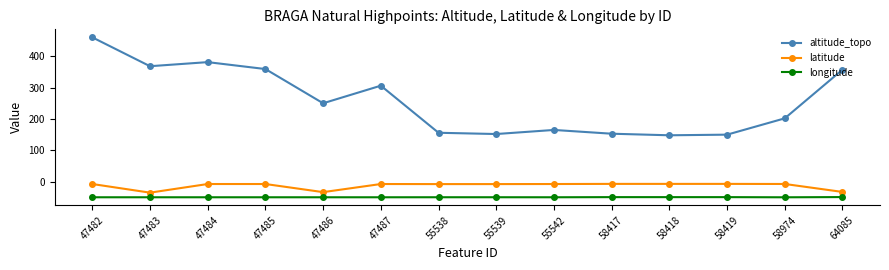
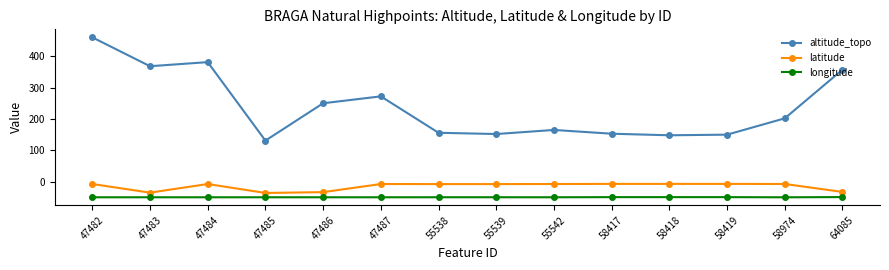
  {
    "altitude_topo": {
      "47482": 460,
      "47483": 370,
      "47484": 380,
-     "47485": 360,
+     "47485": 130,
      "47486": 250,
-     "47487": 310,
+     "47487": 270,
      "55538": 160,
      "55539": 150,
      "55542": 170,
      "58417": 150,
      "58418": 150,
      "58419": 150,
      "58974": 200,
      "64085": 360
    },
    "latitude": {
      "47482": -10,
      "47483": -30,
      "47484": -10,
-     "47485": -10,
+     "47485": -40,
      "47486": -30,
      "47487": -10,
      "55538": -10,
      "55539": -10,
      "55542": -10,
      "58417": -10,
      "58418": -10,
      "58419": -10,
      "58974": -10,
      "64085": -30
    },
    "longitude": {
      "47482": -50,
      "47483": -50,
      "47484": -50,
      "47485": -50,
      "47486": -50,
      "47487": -50,
      "55538": -50,
      "55539": -50,
      "55542": -50,
      "58417": -50,
      "58418": -50,
      "58419": -50,
      "58974": -50,
      "64085": -50
    }
  }
